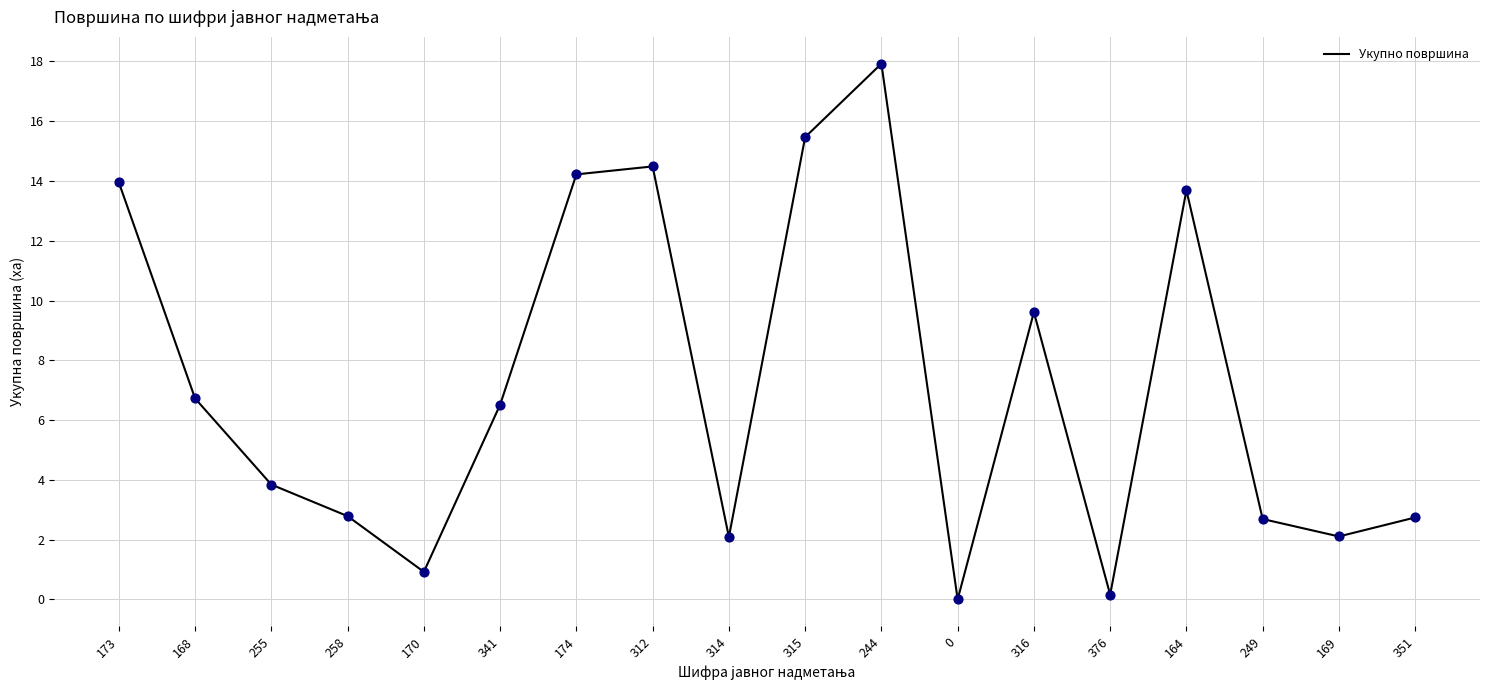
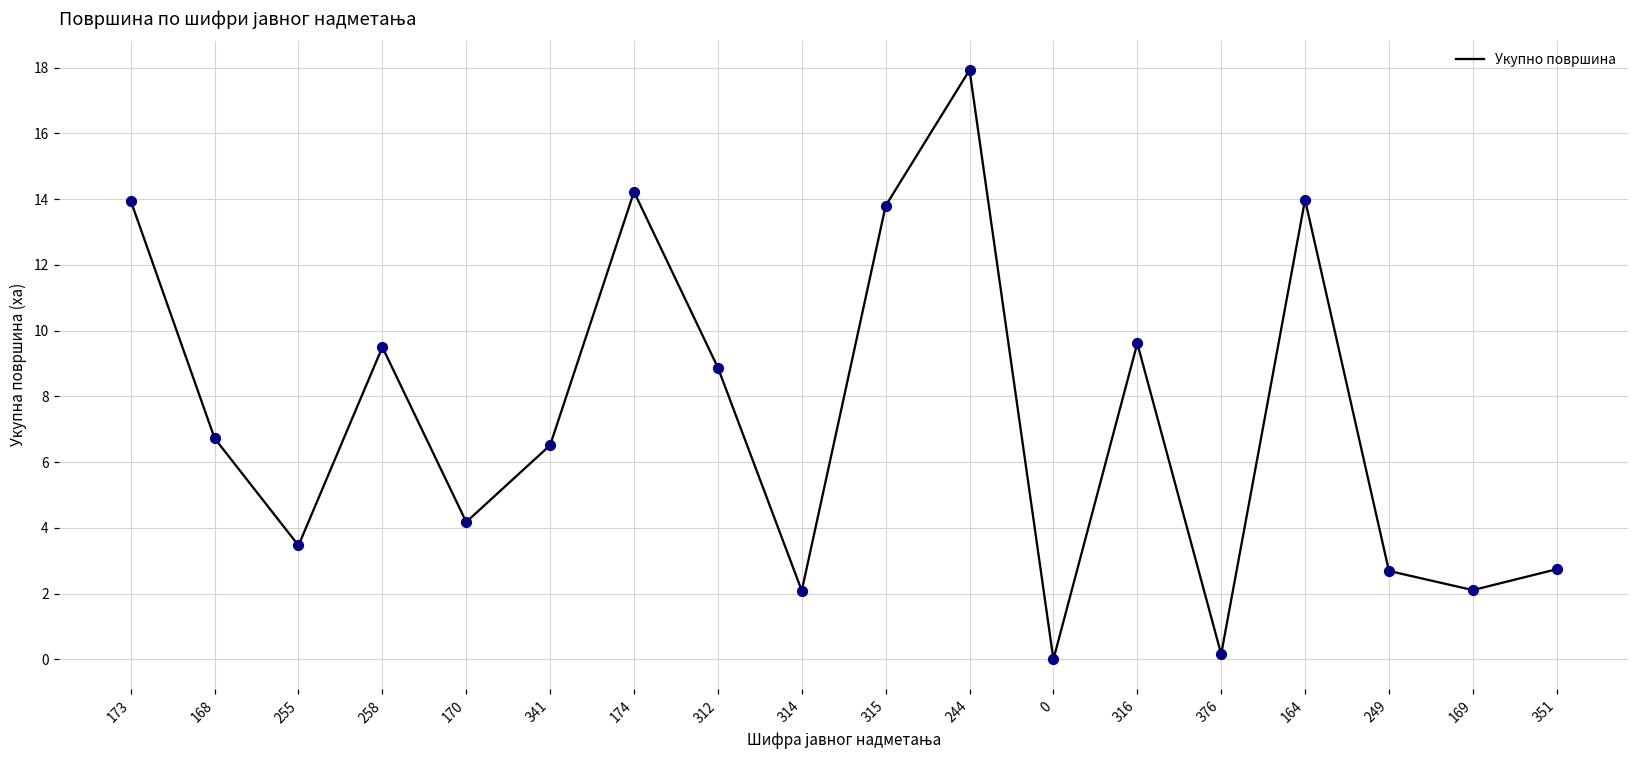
  {
    "173": 14.0,
    "168": 6.7,
-   "255": 3.8,
-   "258": 2.8,
-   "170": 0.9,
+   "255": 3.5,
+   "258": 9.5,
+   "170": 4.2,
    "341": 6.5,
    "174": 14.2,
-   "312": 14.5,
+   "312": 8.9,
    "314": 2.1,
-   "315": 15.5,
+   "315": 13.8,
    "244": 17.9,
    "0": 0.0,
    "316": 9.6,
    "376": 0.2,
-   "164": 13.7,
+   "164": 14.0,
    "249": 2.7,
    "169": 2.1,
    "351": 2.7
  }
